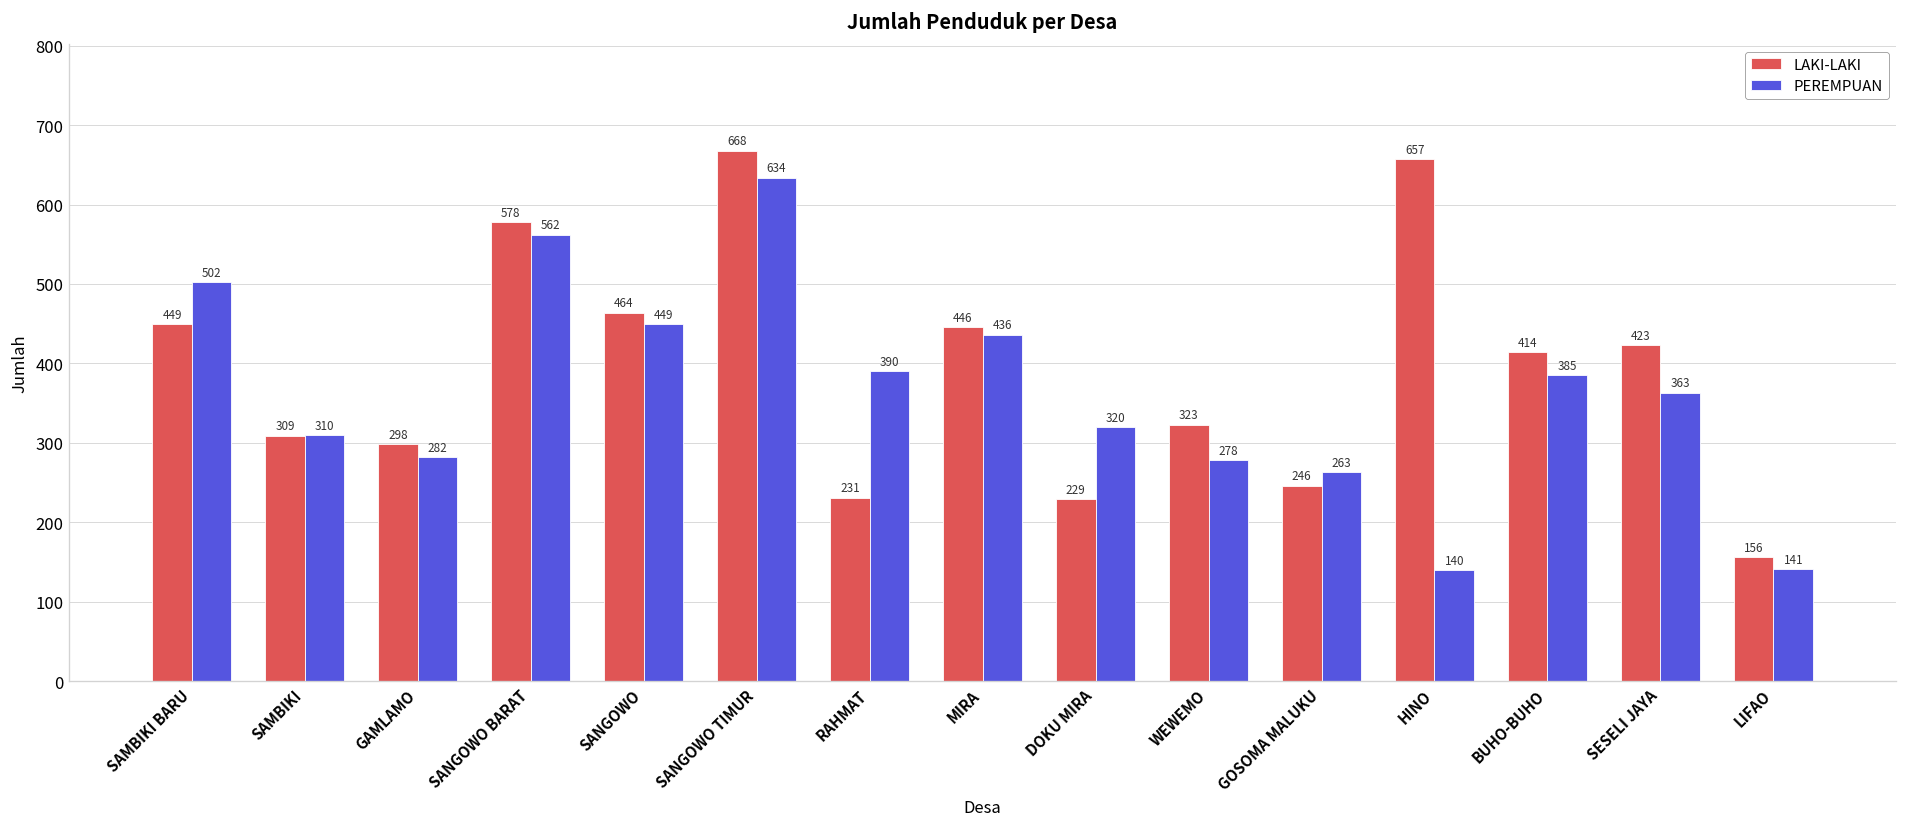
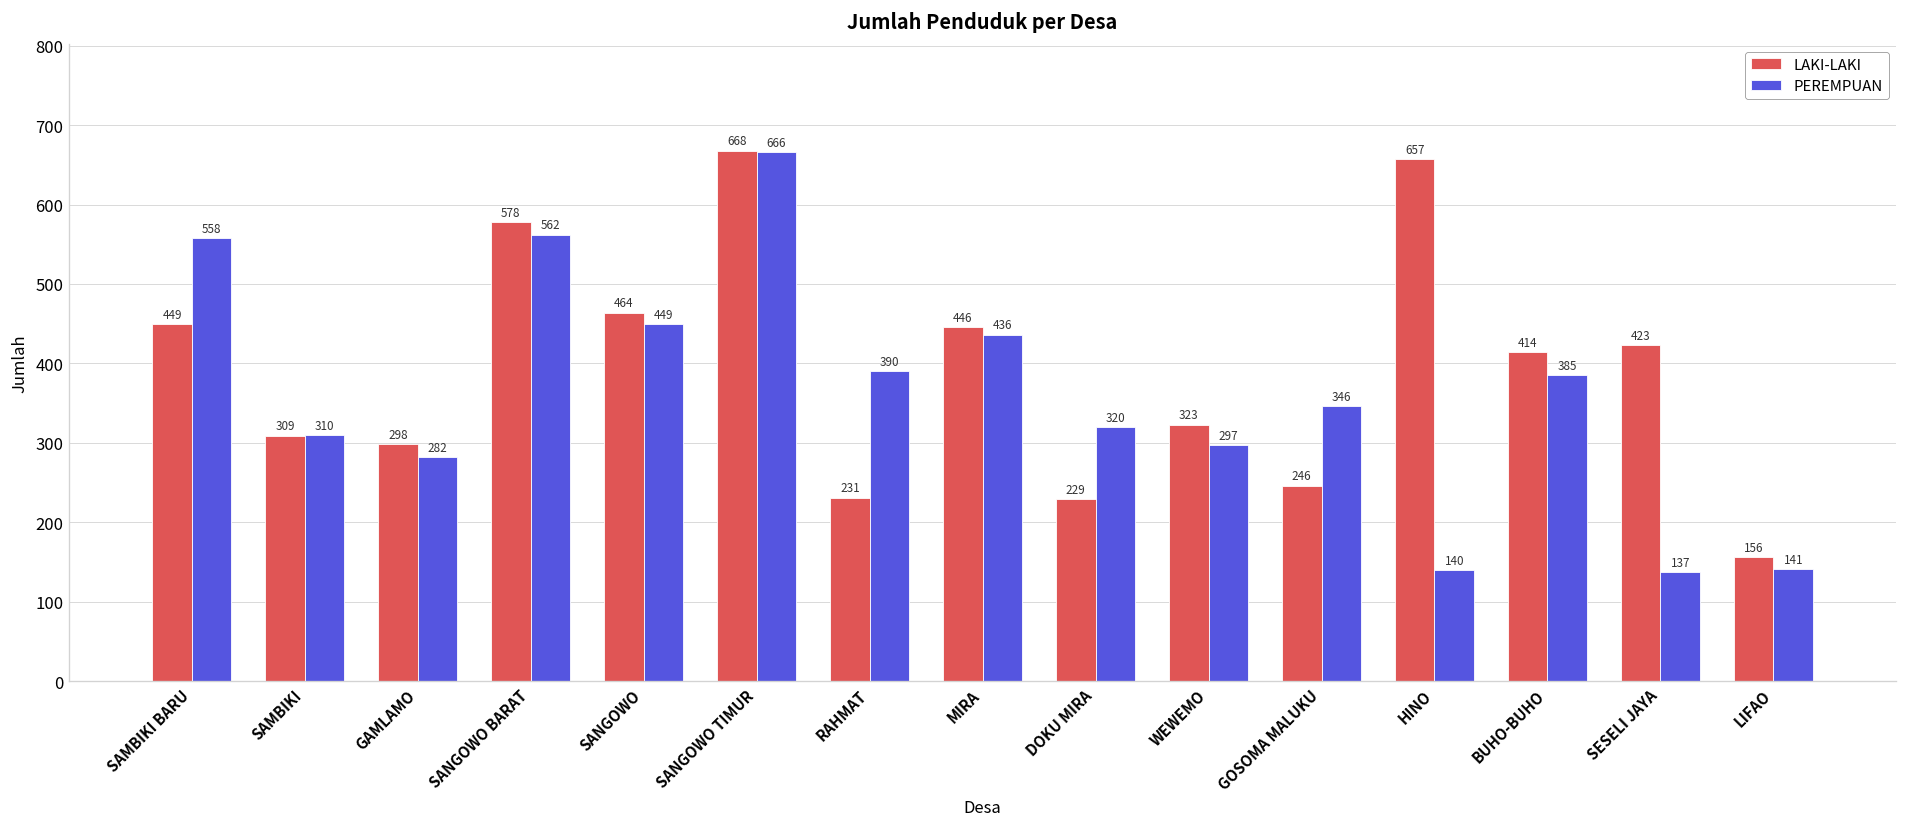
  {
    "LAKI-LAKI": {
      "SAMBIKI BARU": 449,
      "SAMBIKI": 309,
      "GAMLAMO": 298,
      "SANGOWO BARAT": 578,
      "SANGOWO": 464,
      "SANGOWO TIMUR": 668,
      "RAHMAT": 231,
      "MIRA": 446,
      "DOKU MIRA": 229,
      "WEWEMO": 323,
      "GOSOMA MALUKU": 246,
      "HINO": 657,
      "BUHO-BUHO": 414,
      "SESELI JAYA": 423,
      "LIFAO": 156
    },
    "PEREMPUAN": {
-     "SAMBIKI BARU": 502,
+     "SAMBIKI BARU": 558,
      "SAMBIKI": 310,
      "GAMLAMO": 282,
      "SANGOWO BARAT": 562,
      "SANGOWO": 449,
-     "SANGOWO TIMUR": 634,
+     "SANGOWO TIMUR": 666,
      "RAHMAT": 390,
      "MIRA": 436,
      "DOKU MIRA": 320,
-     "WEWEMO": 278,
-     "GOSOMA MALUKU": 263,
+     "WEWEMO": 297,
+     "GOSOMA MALUKU": 346,
      "HINO": 140,
      "BUHO-BUHO": 385,
-     "SESELI JAYA": 363,
+     "SESELI JAYA": 137,
      "LIFAO": 141
    }
  }
